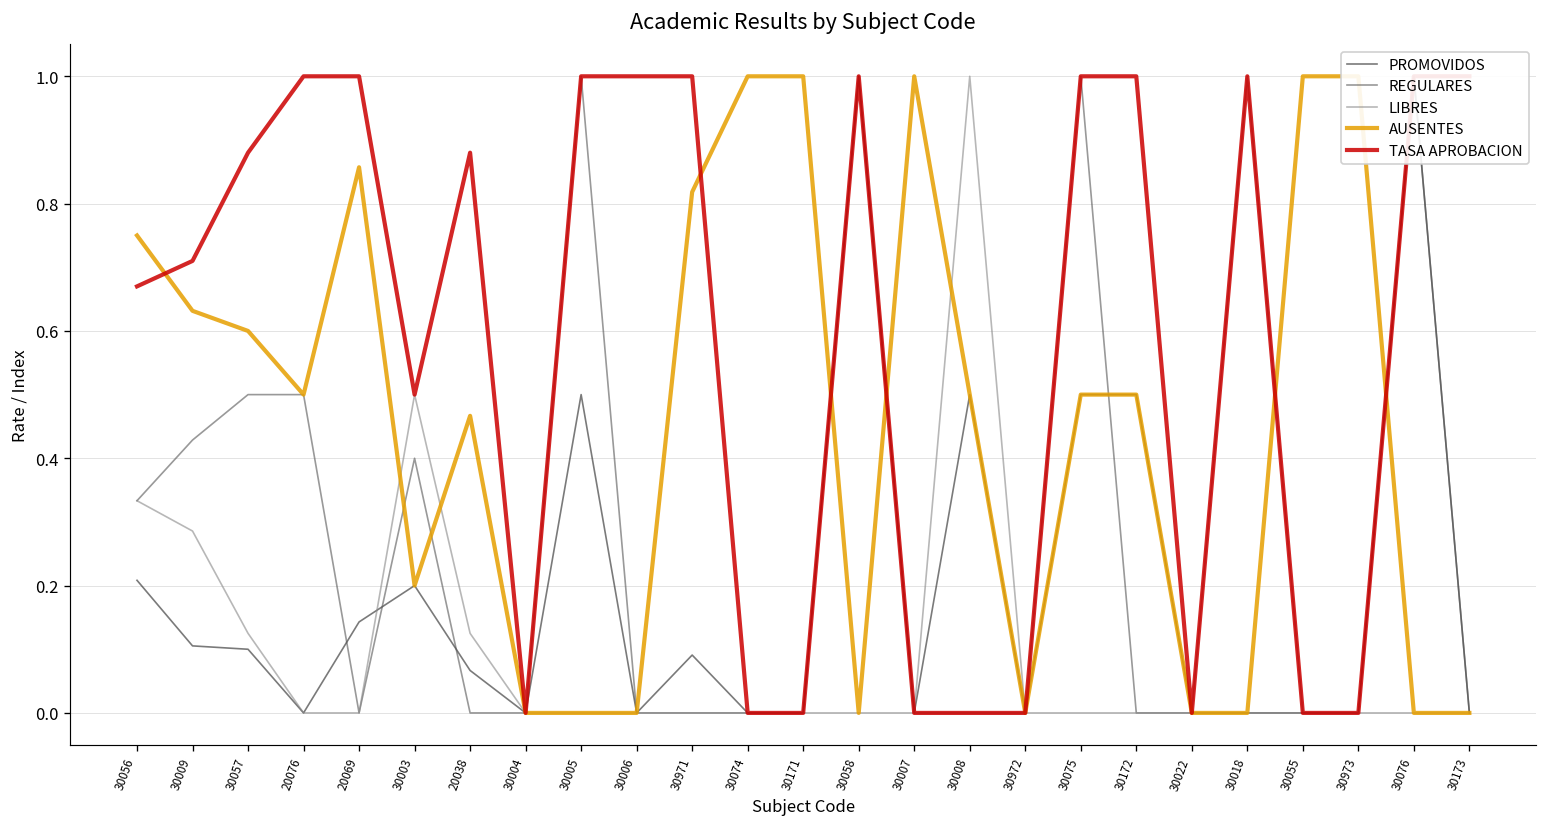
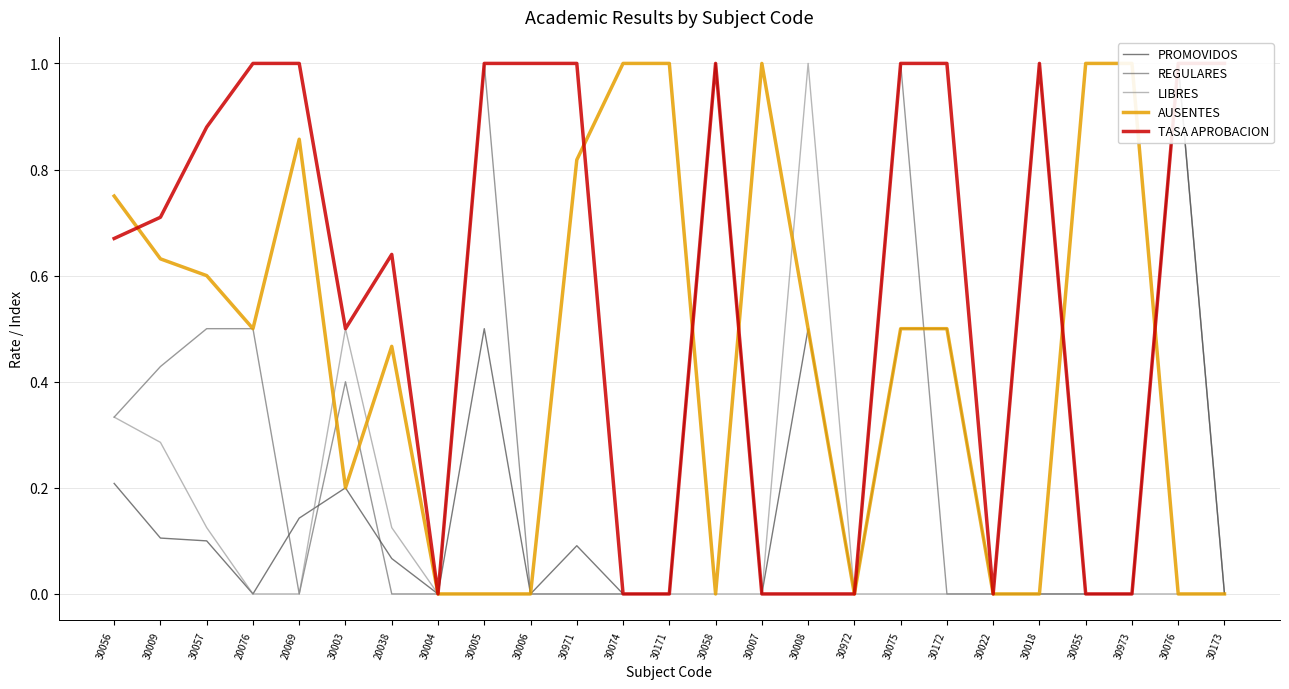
  {
    "PROMOVIDOS": {
      "30056": 0.21,
      "30009": 0.11,
      "30057": 0.10,
      "20069": 0.14,
      "20038": 0.07,
      "30005": 0.50,
      "30971": 0.09
    },
    "REGULARES": {
      "30009": 0.43,
      "30057": 0.50,
      "30003": 0.40,
      "20038": 0.00
    },
    "LIBRES": {
      "30009": 0.29,
      "30057": 0.13,
      "20038": 0.13,
      "30008": 1.00,
      "30075": 0.00
    },
    "AUSENTES": {
      "30056": 0.75,
      "30009": 0.63,
      "30057": 0.60,
      "20069": 0.86,
      "20038": 0.47,
      "30971": 0.82,
      "30074": 1.00,
      "30171": 1.00,
      "30007": 1.00,
      "30055": 1.00
    },
    "TASA APROBACION": {
      "30056": 0.67,
      "30009": 0.71,
      "30057": 0.88,
      "20076": 1.00,
      "20069": 1.00,
-     "20038": 0.88,
+     "20038": 0.64,
      "30006": 1.00,
      "30971": 1.00,
      "30172": 1.00
    }
  }
